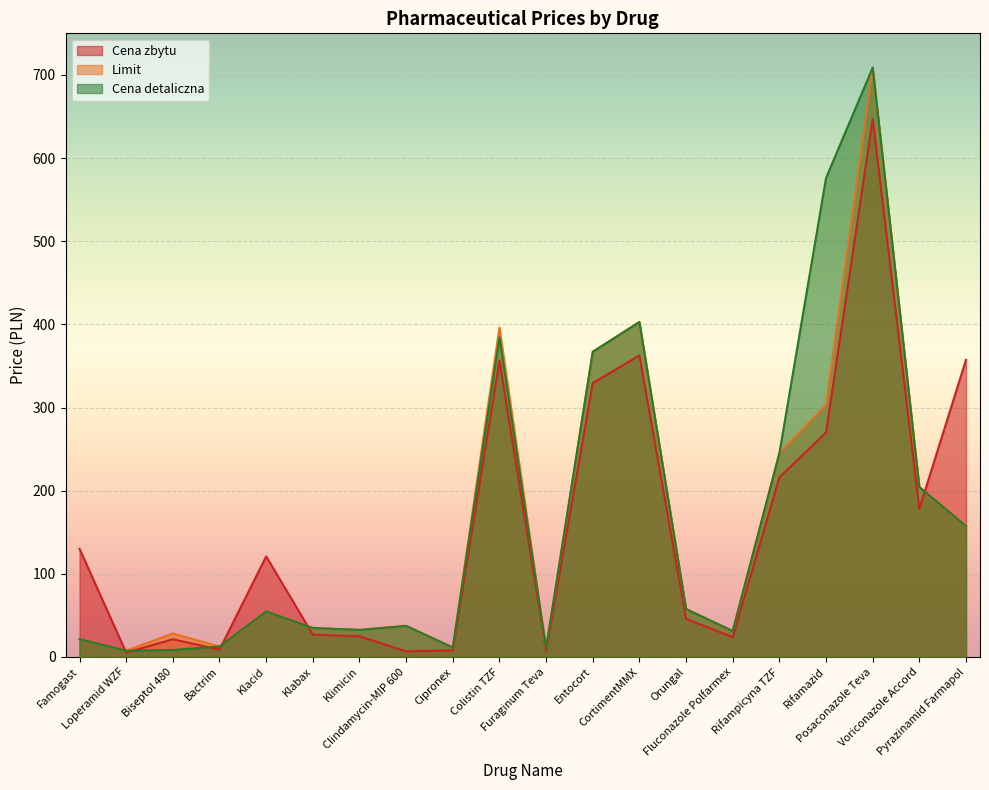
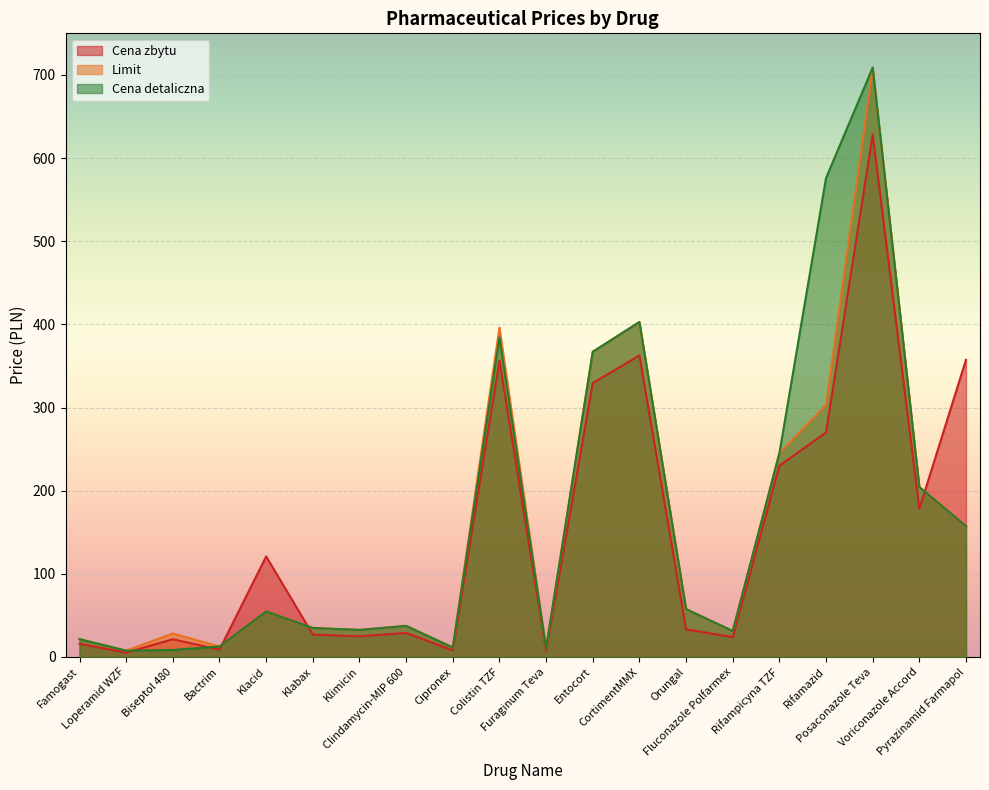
  {
    "Cena zbytu": {
-     "Famogast": 130,
+     "Famogast": 20,
      "Biseptol 480": 20,
      "Bactrim": 10,
      "Klacid": 120,
      "Klabax": 30,
      "Klimicin": 20,
-     "Clindamycin-MIP 600": 10,
+     "Clindamycin-MIP 600": 30,
      "Cipronex": 10,
      "Colistin TZF": 360,
      "Furaginum Teva": 10,
      "Entocort": 330,
      "CortimentMMX": 360,
-     "Orungal": 50,
+     "Orungal": 30,
      "Fluconazole Polfarmex": 20,
-     "Rifampicyna TZF": 220,
+     "Rifampicyna TZF": 230,
      "Rifamazid": 270,
-     "Posaconazole Teva": 650,
+     "Posaconazole Teva": 630,
      "Voriconazole Accord": 180,
      "Pyrazinamid Farmapol": 360
    },
    "Limit": {
      "Biseptol 480": 30,
      "Colistin TZF": 400,
      "Rifamazid": 300
    },
    "Cena detaliczna": {
      "Biseptol 480": 10,
      "Colistin TZF": 380,
      "Rifamazid": 580
    }
  }
